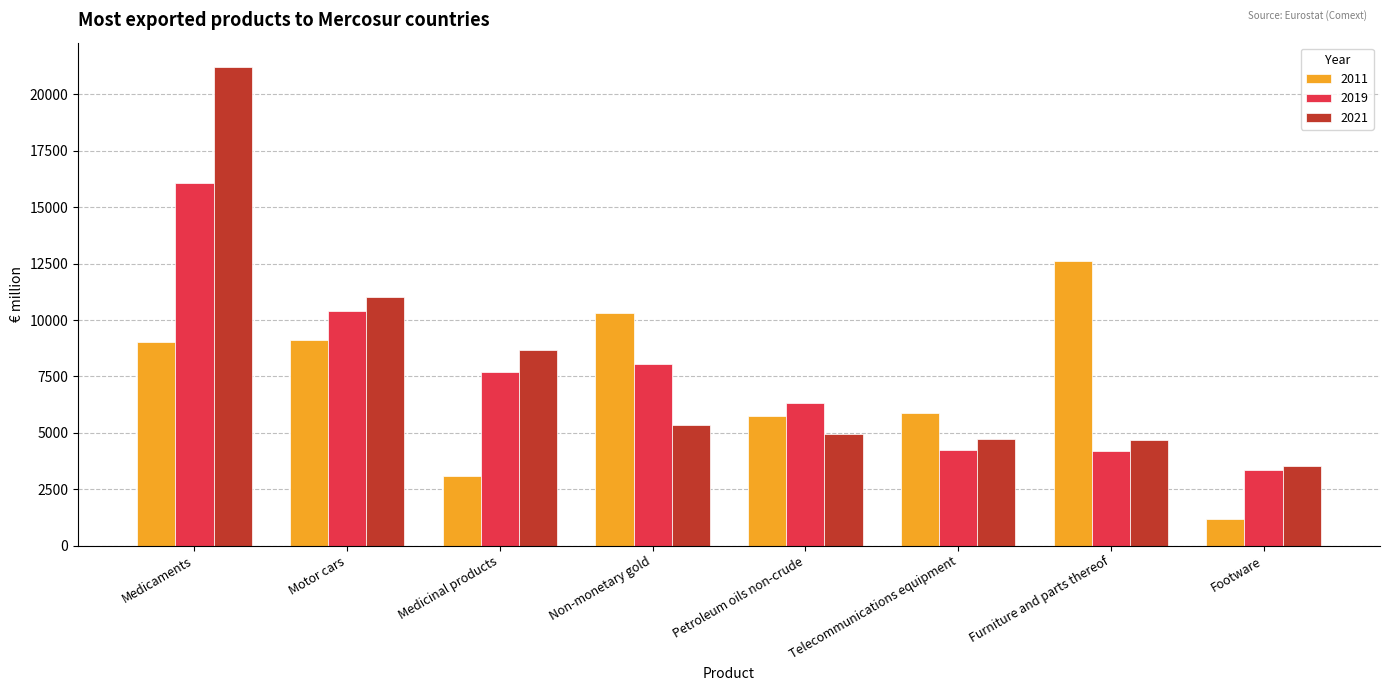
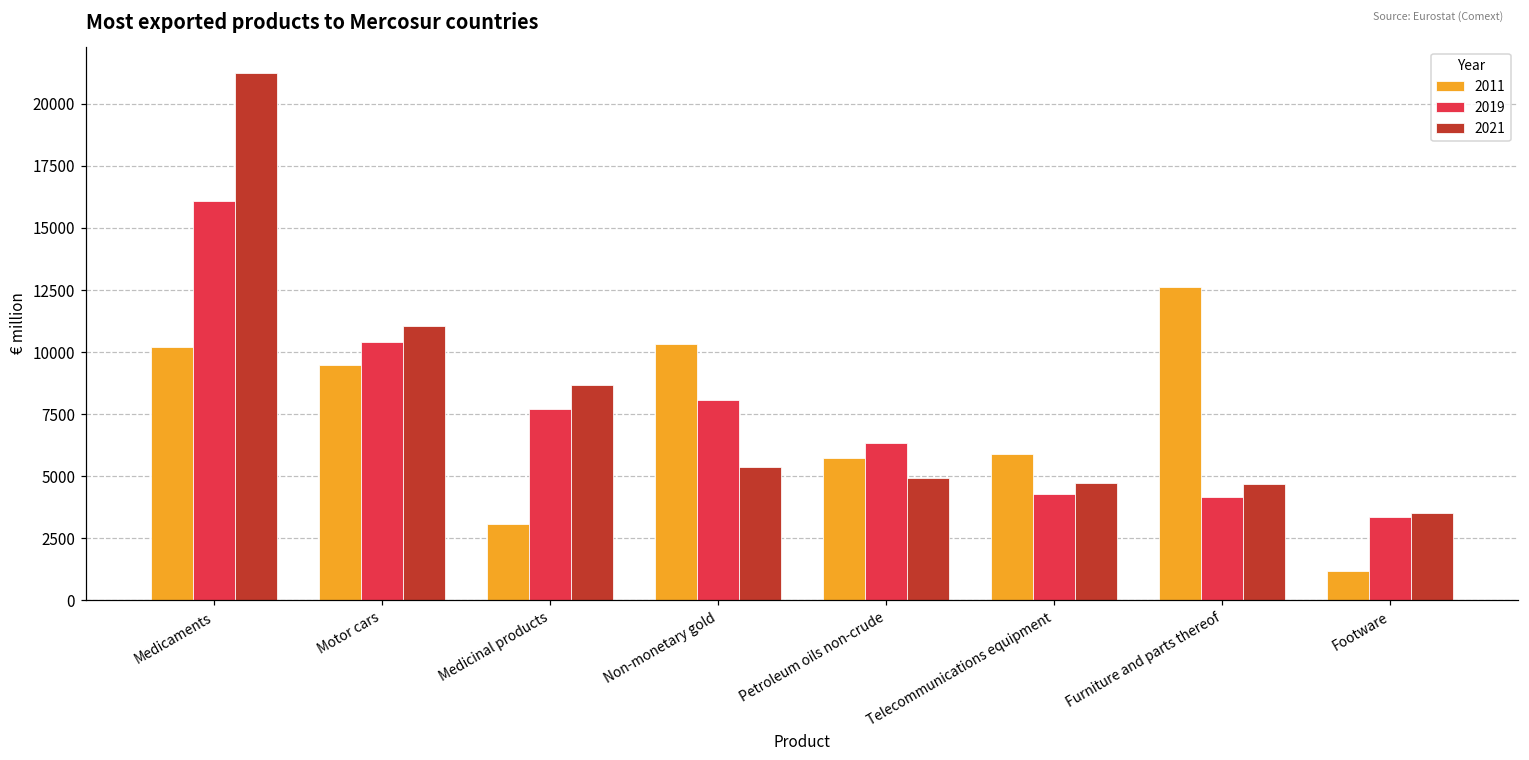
  {
    "2011": {
-     "Medicaments": 9000,
-     "Motor cars": 9100,
+     "Medicaments": 10200,
+     "Motor cars": 9500,
      "Medicinal products": 3100,
      "Non-monetary gold": 10300,
      "Petroleum oils non-crude": 5700,
      "Telecommunications equipment": 5900,
      "Furniture and parts thereof": 12600,
      "Footware": 1200
    }
  }
